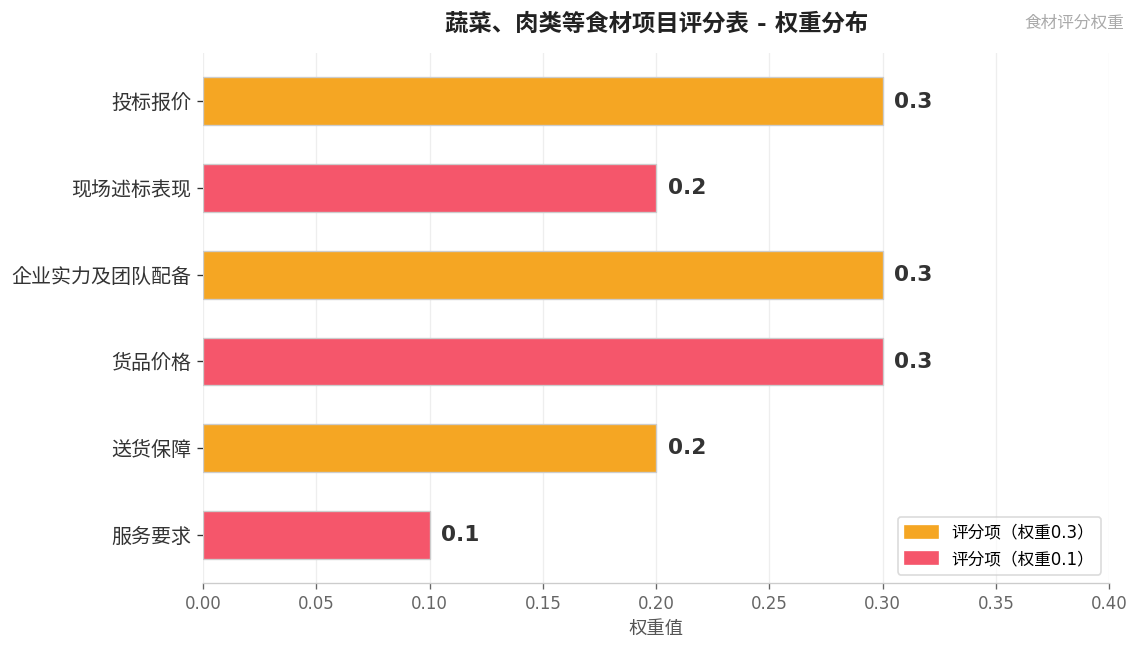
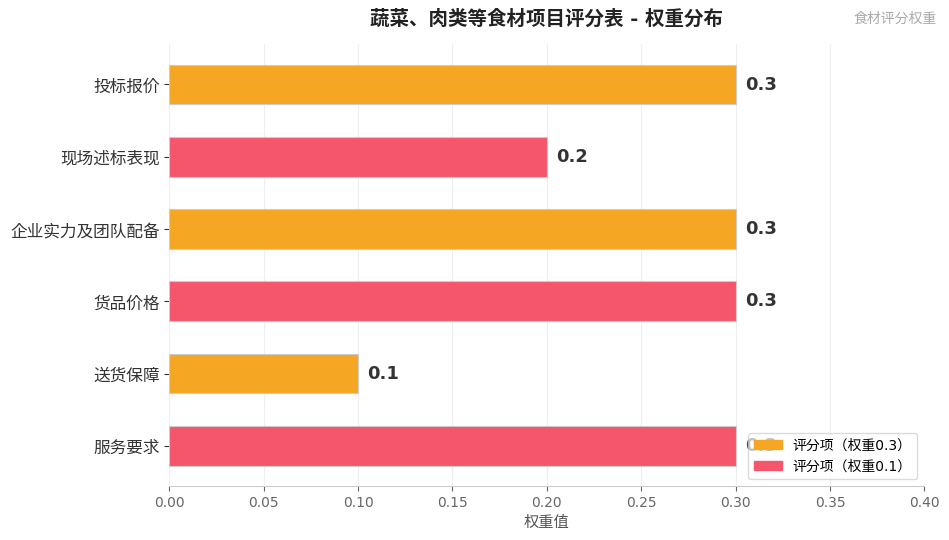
  {
    "投标报价": 0.3,
    "现场述标表现": 0.2,
    "企业实力及团队配备": 0.3,
    "货品价格": 0.3,
-   "送货保障": 0.2,
-   "服务要求": 0.1
+   "送货保障": 0.1,
+   "服务要求": 0.3
  }
